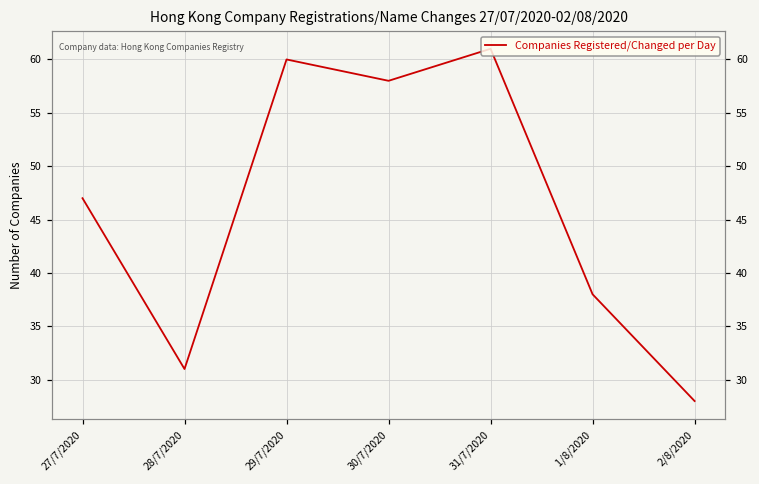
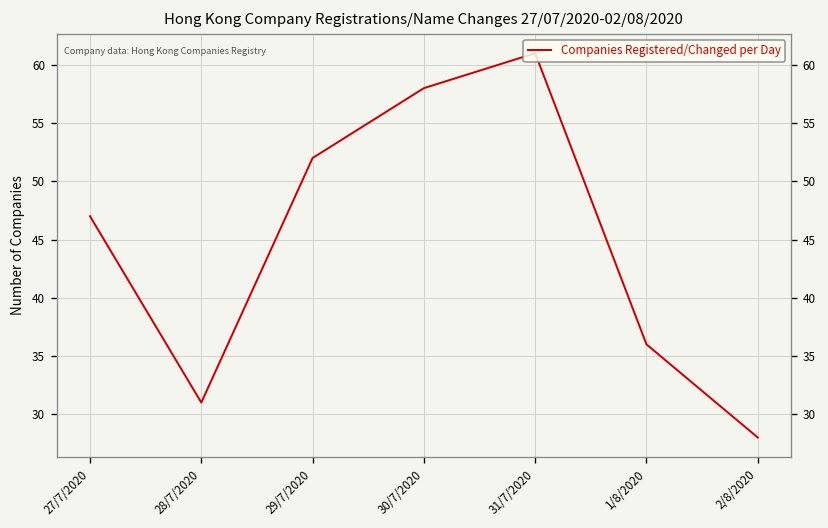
  {
    "27/7/2020": 47,
    "28/7/2020": 31,
-   "29/7/2020": 60,
+   "29/7/2020": 52,
    "30/7/2020": 58,
-   "1/8/2020": 38,
+   "1/8/2020": 36,
    "2/8/2020": 28
  }
